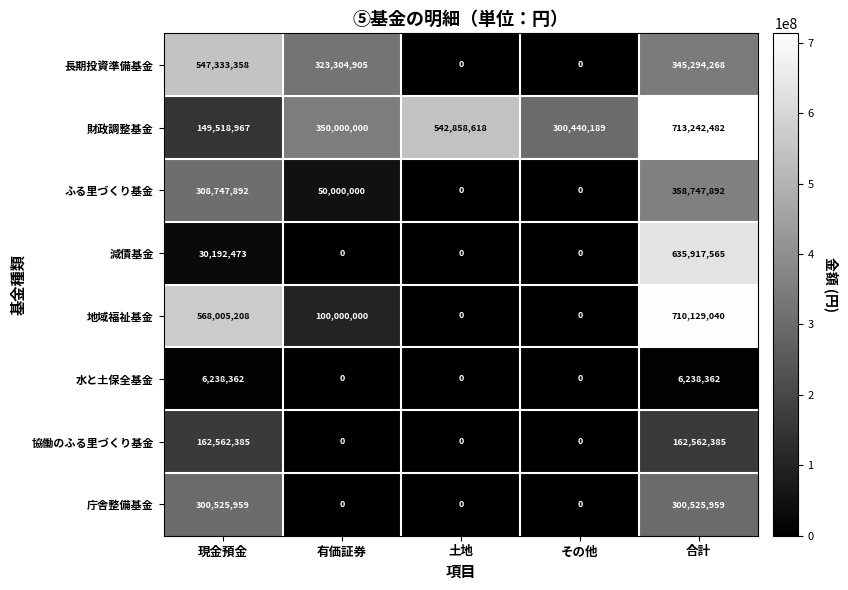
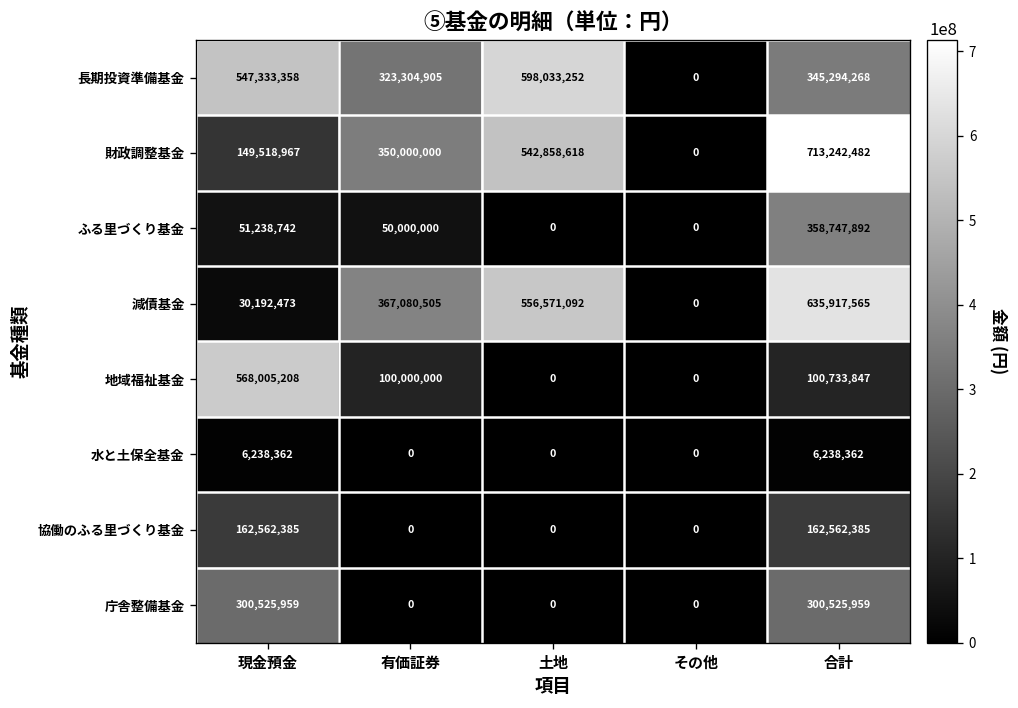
  {
    "長期投資準備基金": {
      "現金預金": "547,333,358",
      "有価証券": "323,304,905",
-     "土地": "0",
+     "土地": "598,033,252",
      "その他": "0",
      "合計": "345,294,268"
    },
    "財政調整基金": {
      "現金預金": "149,518,967",
      "有価証券": "350,000,000",
      "土地": "542,858,618",
-     "その他": "300,440,189",
+     "その他": "0",
      "合計": "713,242,482"
    },
    "ふる里づくり基金": {
-     "現金預金": "308,747,892",
+     "現金預金": "51,238,742",
      "有価証券": "50,000,000",
      "土地": "0",
      "その他": "0",
      "合計": "358,747,892"
    },
    "減債基金": {
      "現金預金": "30,192,473",
-     "有価証券": "0",
-     "土地": "0",
+     "有価証券": "367,080,505",
+     "土地": "556,571,092",
      "その他": "0",
      "合計": "635,917,565"
    },
    "地域福祉基金": {
      "現金預金": "568,005,208",
      "有価証券": "100,000,000",
      "土地": "0",
      "その他": "0",
-     "合計": "710,129,040"
+     "合計": "100,733,847"
    },
    "水と土保全基金": {
      "現金預金": "6,238,362",
      "有価証券": "0",
      "土地": "0",
      "その他": "0",
      "合計": "6,238,362"
    },
    "協働のふる里づくり基金": {
      "現金預金": "162,562,385",
      "有価証券": "0",
      "土地": "0",
      "その他": "0",
      "合計": "162,562,385"
    },
    "庁舎整備基金": {
      "現金預金": "300,525,959",
      "有価証券": "0",
      "土地": "0",
      "その他": "0",
      "合計": "300,525,959"
    }
  }
